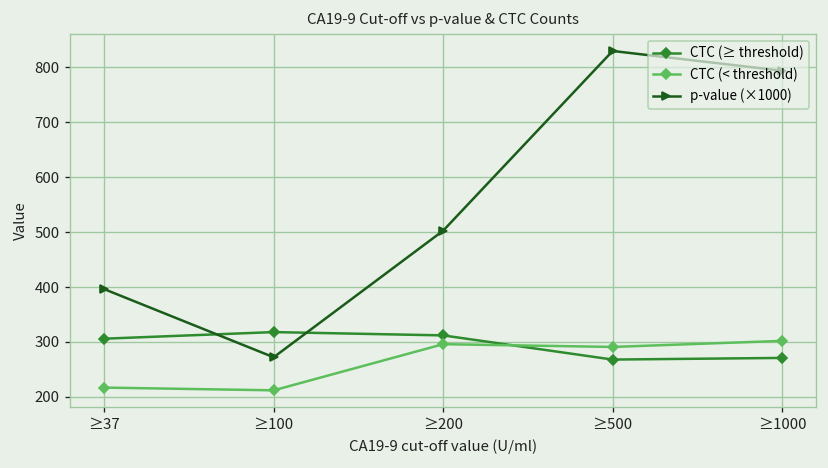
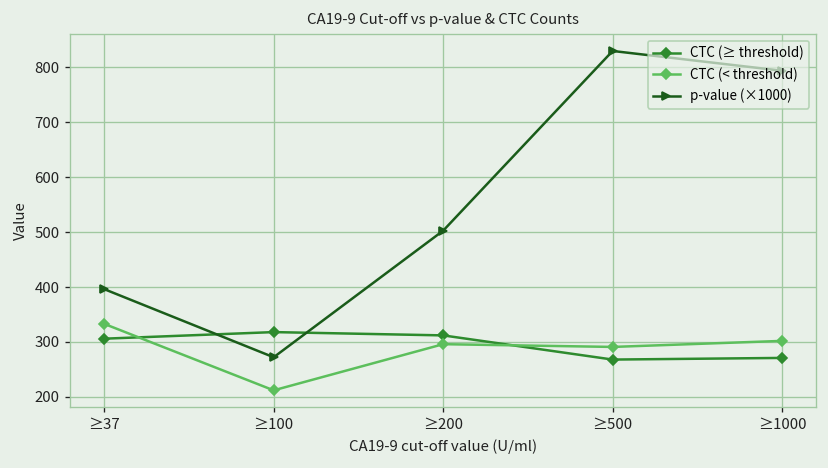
  {
    "CTC (< threshold)": {
-     "≥37": 220,
+     "≥37": 330,
      "≥100": 210,
      "≥200": 300,
      "≥500": 290,
      "≥1000": 300
    }
  }
